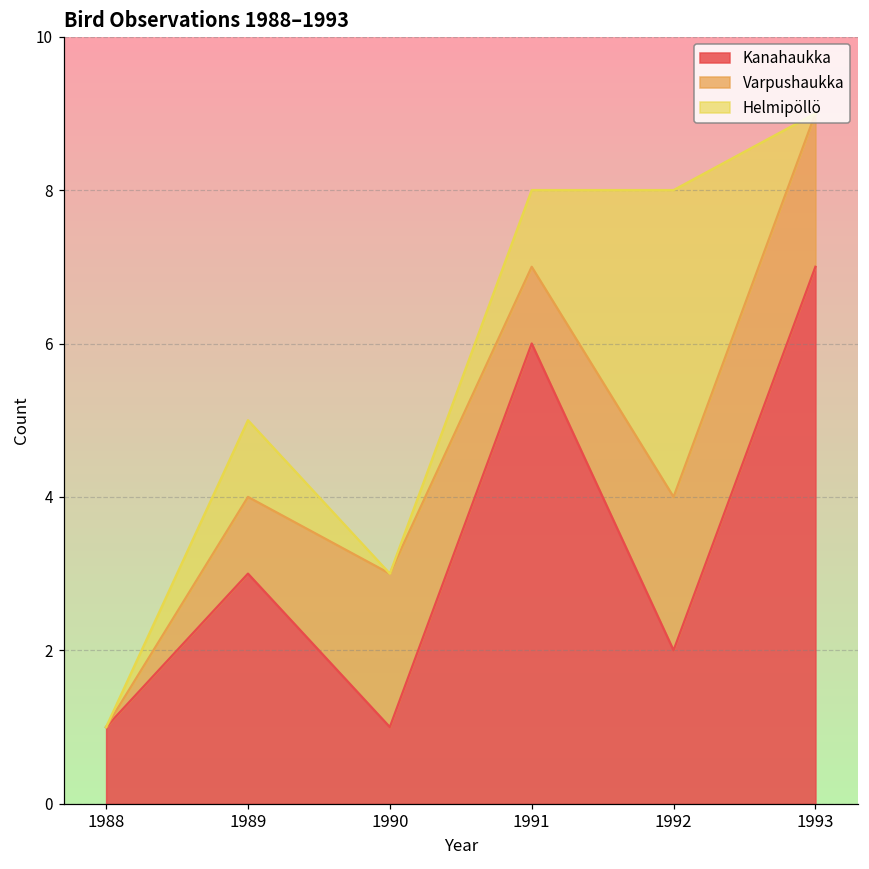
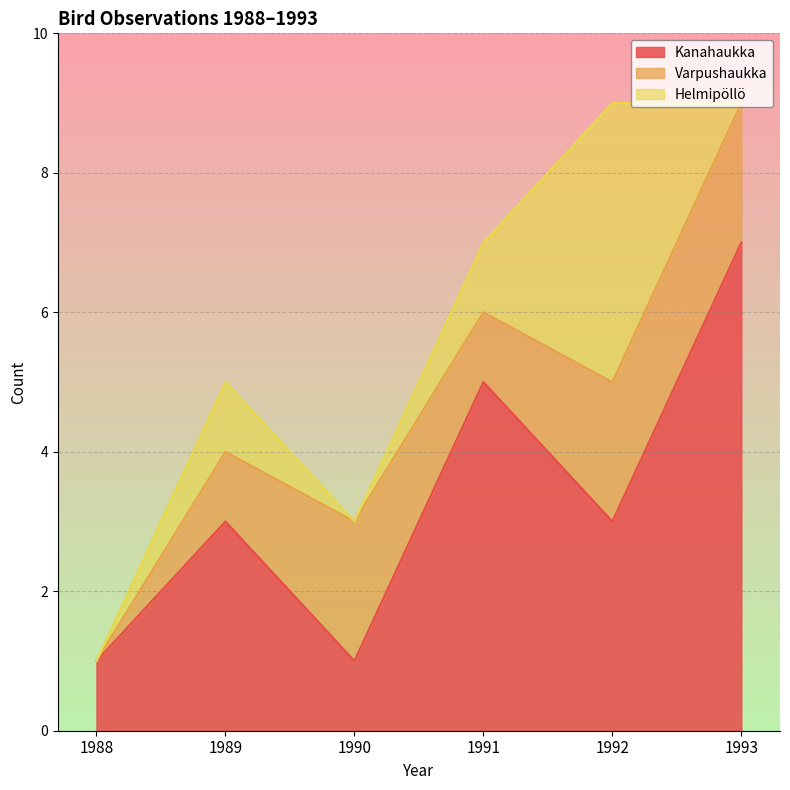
  {
    "Kanahaukka": {
      "1989": 3,
      "1990": 1,
-     "1991": 6,
-     "1992": 2,
+     "1991": 5,
+     "1992": 3,
      "1993": 7
    }
  }
